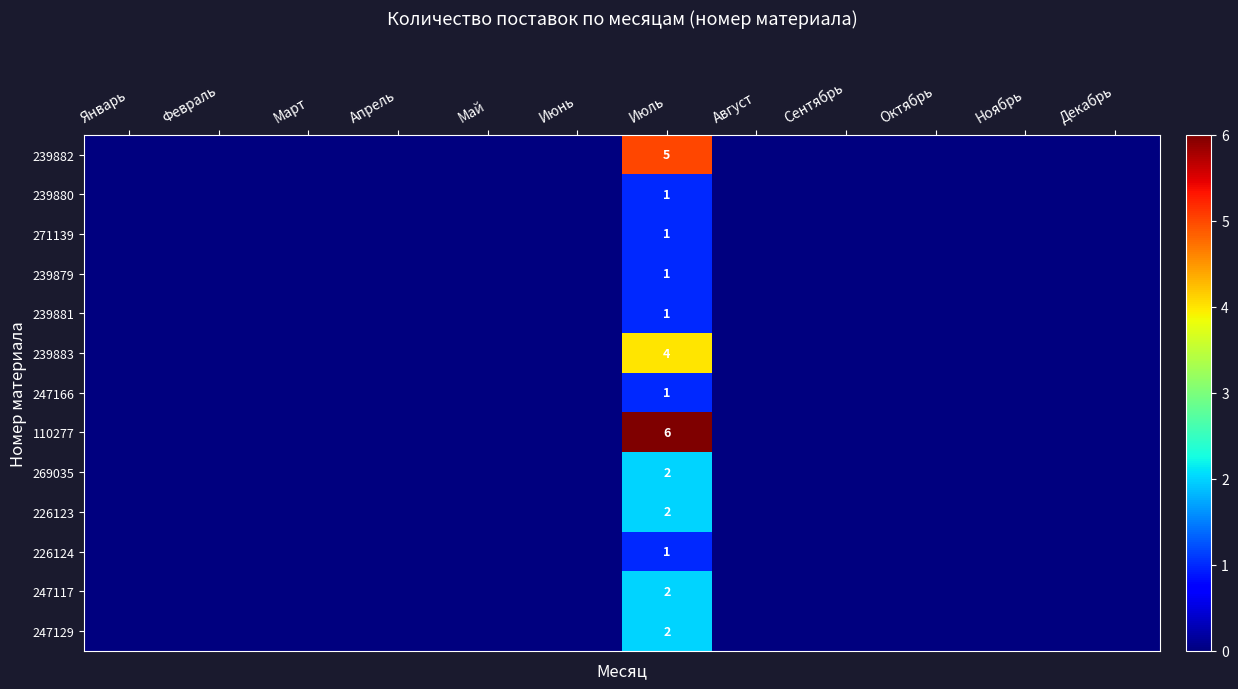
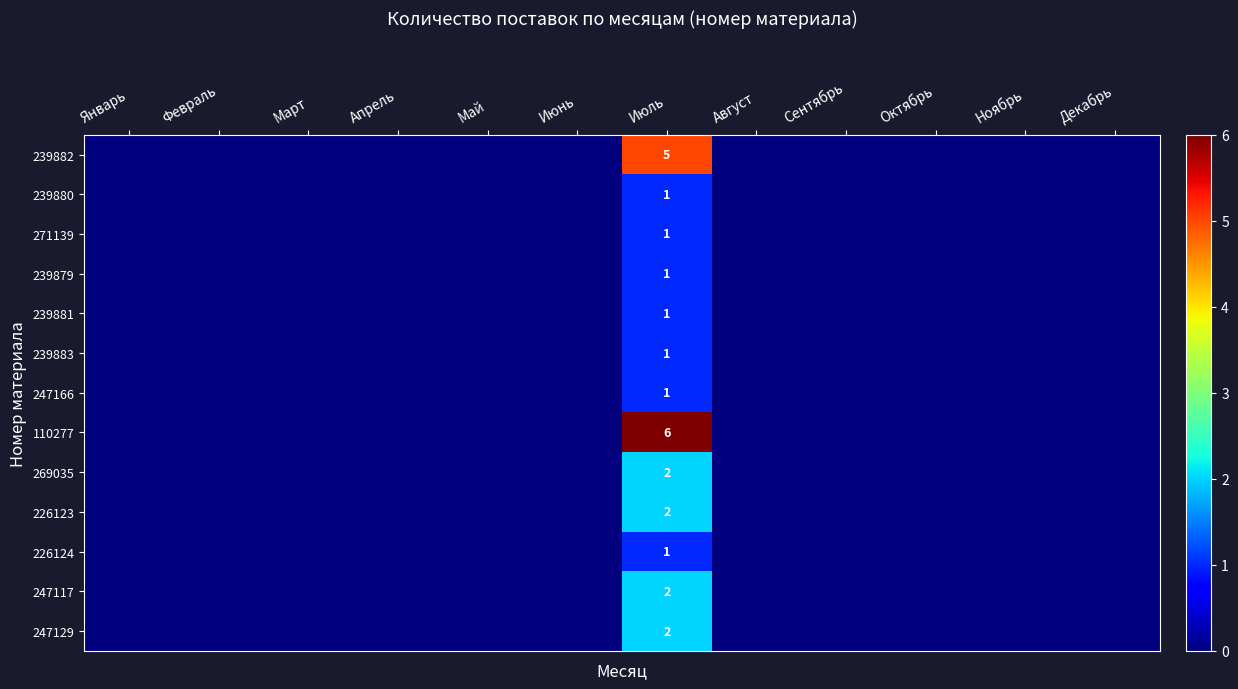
  {
    "239882": {
      "Июль": 5
    },
    "239880": {
      "Июль": 1
    },
    "271139": {
      "Июль": 1
    },
    "239879": {
      "Июль": 1
    },
    "239881": {
      "Июль": 1
    },
    "239883": {
-     "Июль": 4
+     "Июль": 1
    },
    "247166": {
      "Июль": 1
    },
    "110277": {
      "Июль": 6
    },
    "269035": {
      "Июль": 2
    },
    "226123": {
      "Июль": 2
    },
    "226124": {
      "Июль": 1
    },
    "247117": {
      "Июль": 2
    },
    "247129": {
      "Июль": 2
    }
  }
